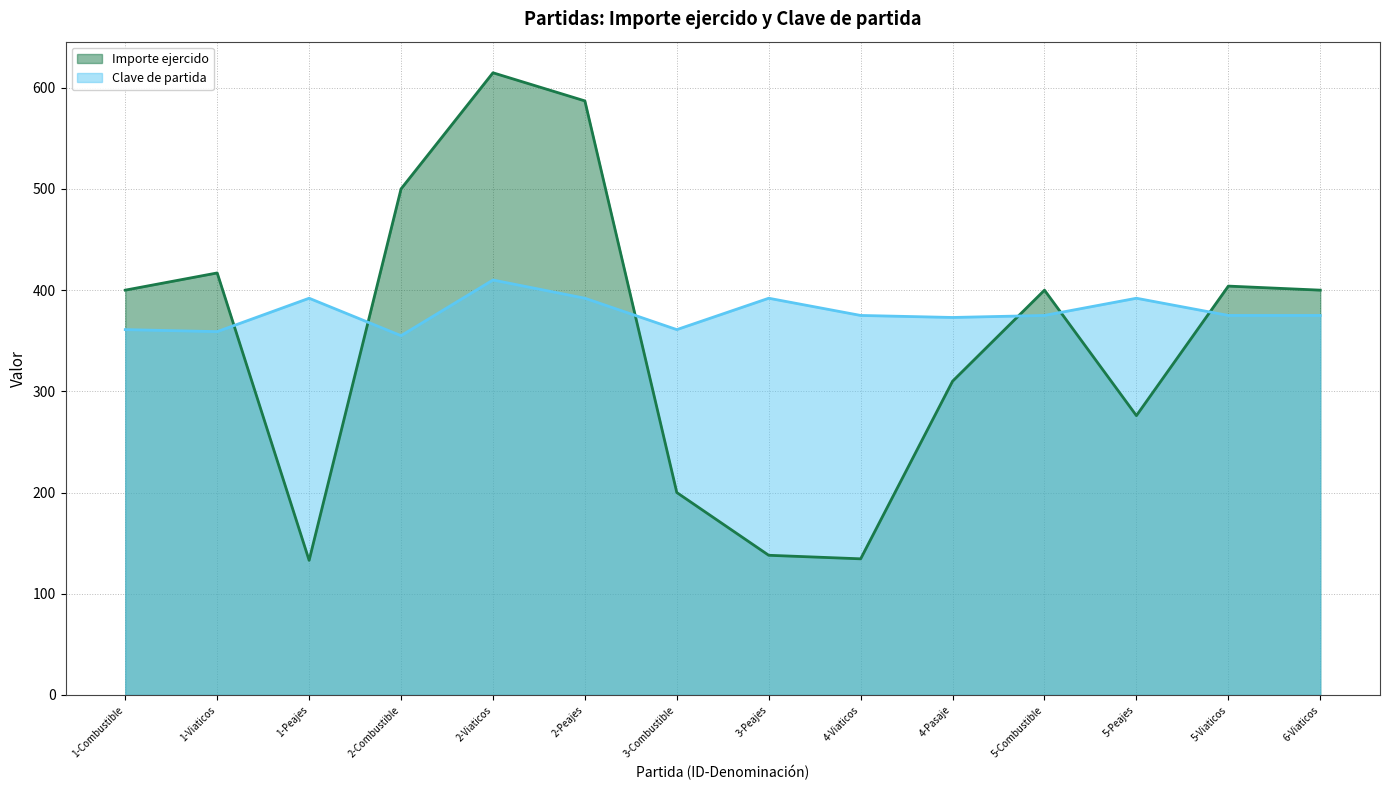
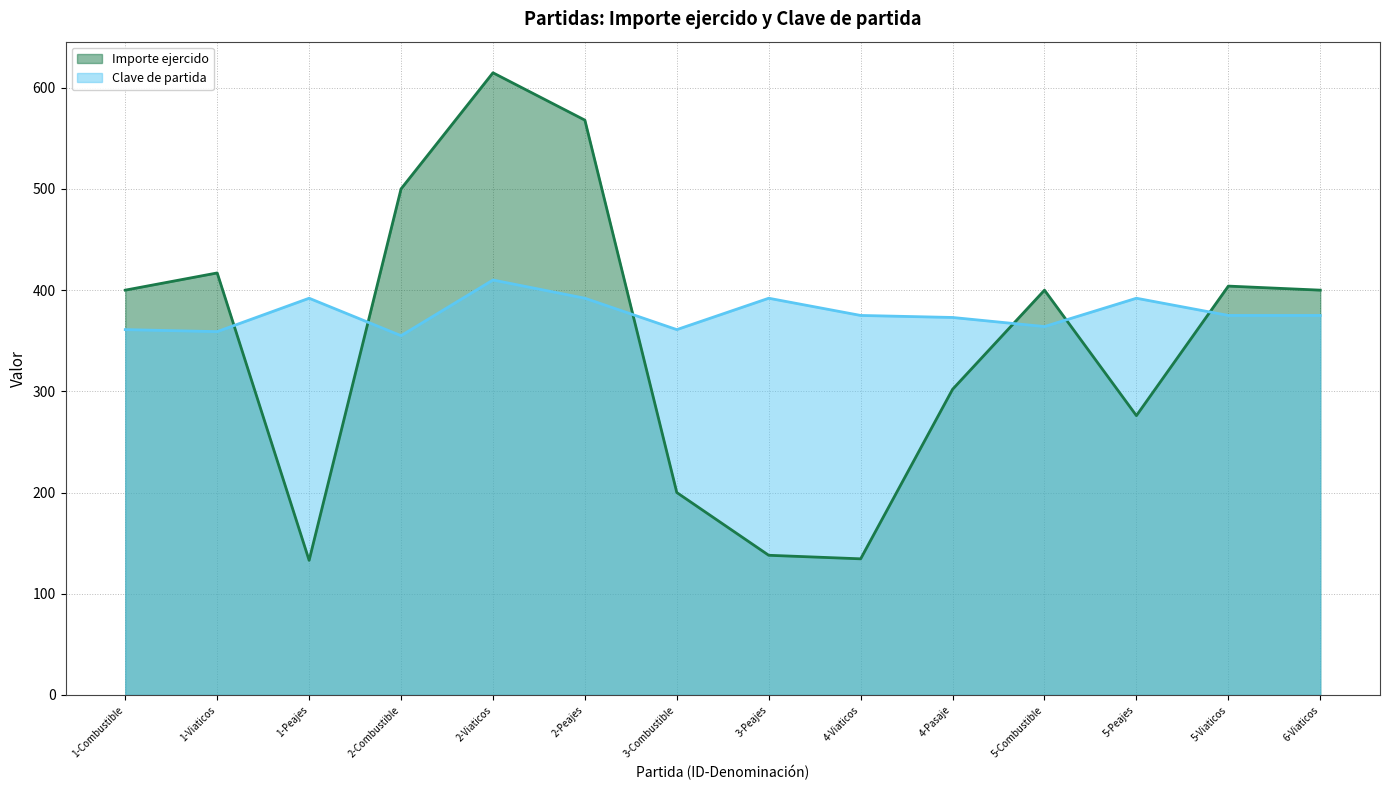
  {
    "Importe ejercido": {
      "1-Combustible": 400,
      "1-Viaticos": 417,
      "1-Peajes": 133,
      "2-Combustible": 500,
      "2-Viaticos": 615,
-     "2-Peajes": 587,
+     "2-Peajes": 568,
      "3-Combustible": 200,
      "3-Peajes": 138,
      "4-Viaticos": 135,
-     "4-Pasaje": 310,
+     "4-Pasaje": 302,
      "5-Combustible": 400,
      "5-Peajes": 276,
      "5-Viaticos": 404,
      "6-Viaticos": 400
    },
    "Clave de partida": {
      "1-Combustible": 361,
      "1-Viaticos": 359,
      "1-Peajes": 392,
      "2-Combustible": 355,
      "2-Viaticos": 410,
      "2-Peajes": 392,
      "3-Combustible": 361,
      "3-Peajes": 392,
      "4-Viaticos": 375,
      "4-Pasaje": 373,
-     "5-Combustible": 375,
+     "5-Combustible": 364,
      "5-Peajes": 392,
      "5-Viaticos": 375,
      "6-Viaticos": 375
    }
  }
